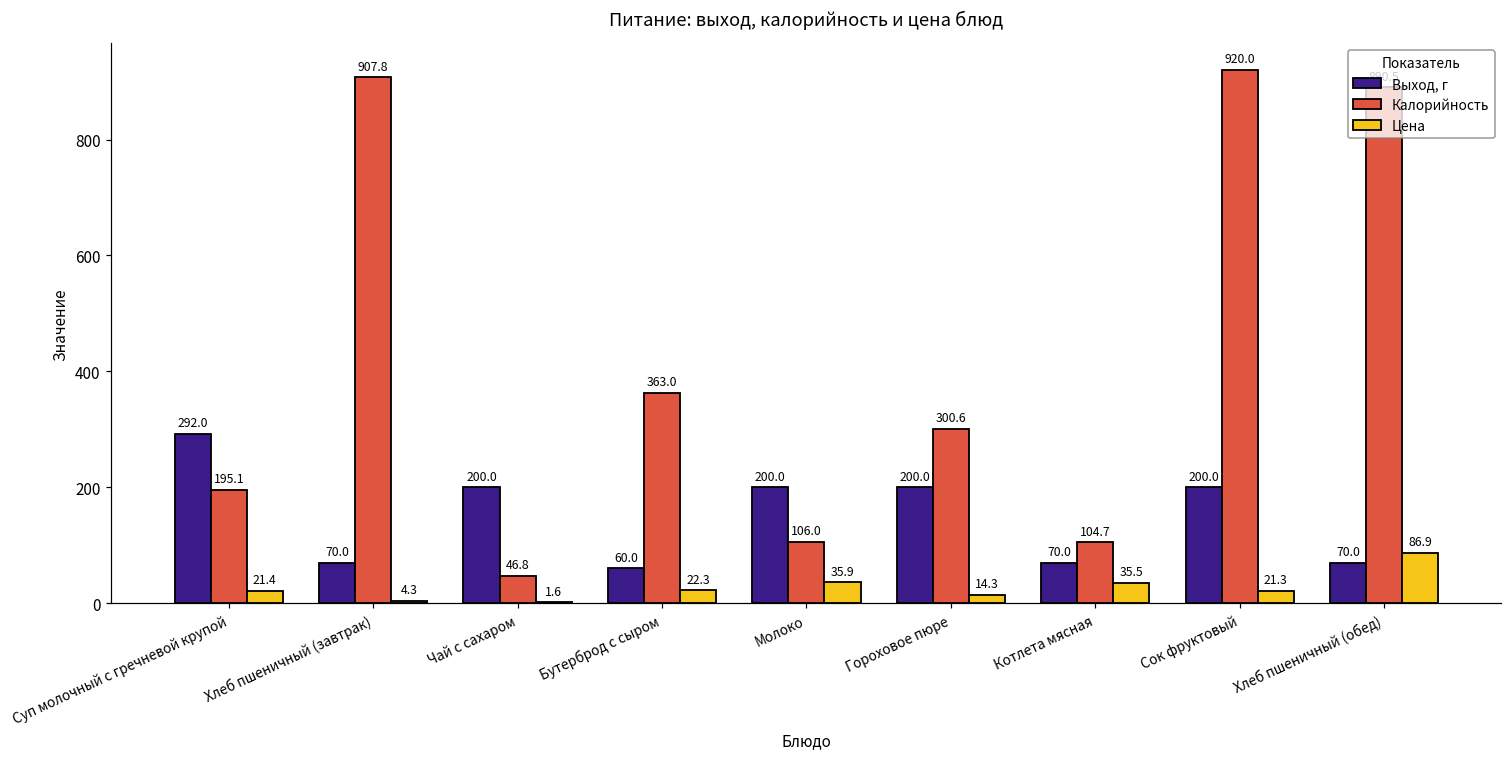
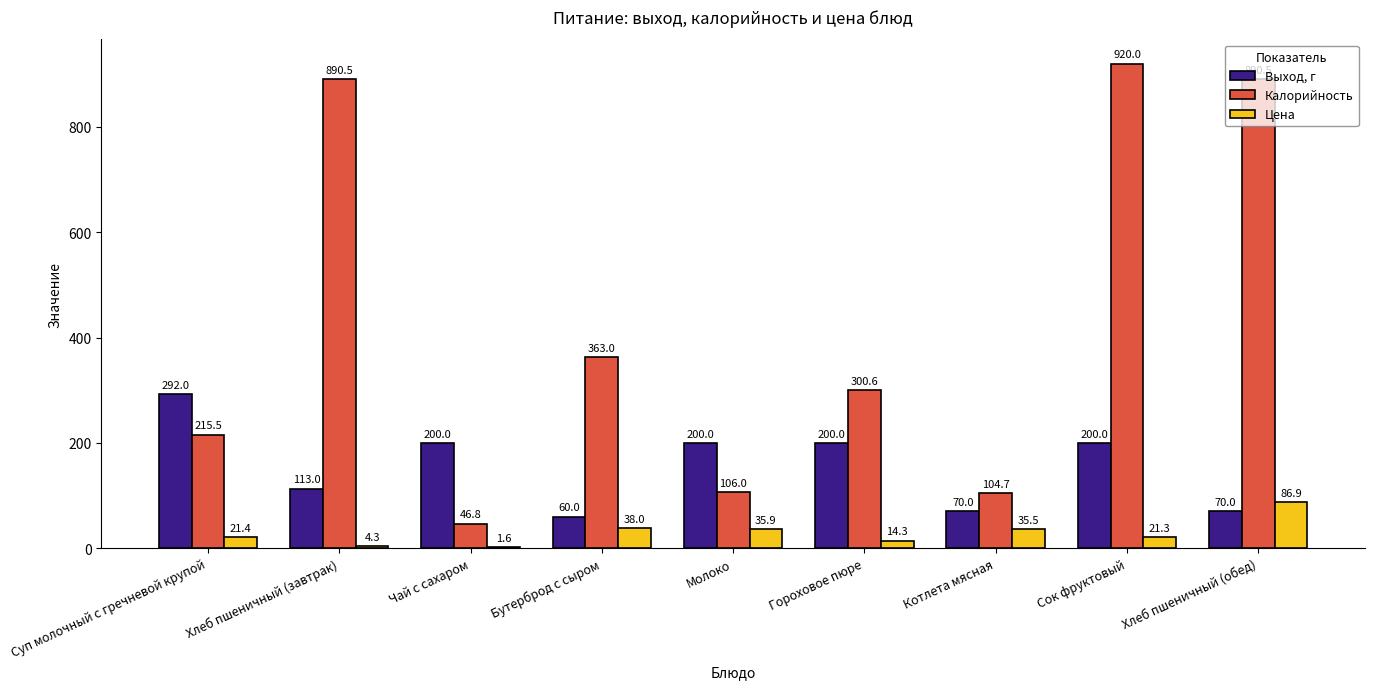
  {
    "Выход, г": {
      "Суп молочный с гречневой крупой": 292.0,
-     "Хлеб пшеничный (завтрак)": 70.0,
+     "Хлеб пшеничный (завтрак)": 113.0,
      "Чай с сахаром": 200.0,
      "Бутерброд с сыром": 60.0,
      "Молоко": 200.0,
      "Гороховое пюре": 200.0,
      "Котлета мясная": 70.0,
      "Сок фруктовый": 200.0,
      "Хлеб пшеничный (обед)": 70.0
    },
    "Калорийность": {
-     "Суп молочный с гречневой крупой": 195.1,
-     "Хлеб пшеничный (завтрак)": 907.8,
+     "Суп молочный с гречневой крупой": 215.5,
+     "Хлеб пшеничный (завтрак)": 890.5,
      "Чай с сахаром": 46.8,
      "Бутерброд с сыром": 363.0,
      "Молоко": 106.0,
      "Гороховое пюре": 300.6,
      "Котлета мясная": 104.7,
      "Сок фруктовый": 920.0
    },
    "Цена": {
      "Суп молочный с гречневой крупой": 21.4,
      "Хлеб пшеничный (завтрак)": 4.3,
      "Чай с сахаром": 1.6,
-     "Бутерброд с сыром": 22.3,
+     "Бутерброд с сыром": 38.0,
      "Молоко": 35.9,
      "Гороховое пюре": 14.3,
      "Котлета мясная": 35.5,
      "Сок фруктовый": 21.3,
      "Хлеб пшеничный (обед)": 86.9
    }
  }
